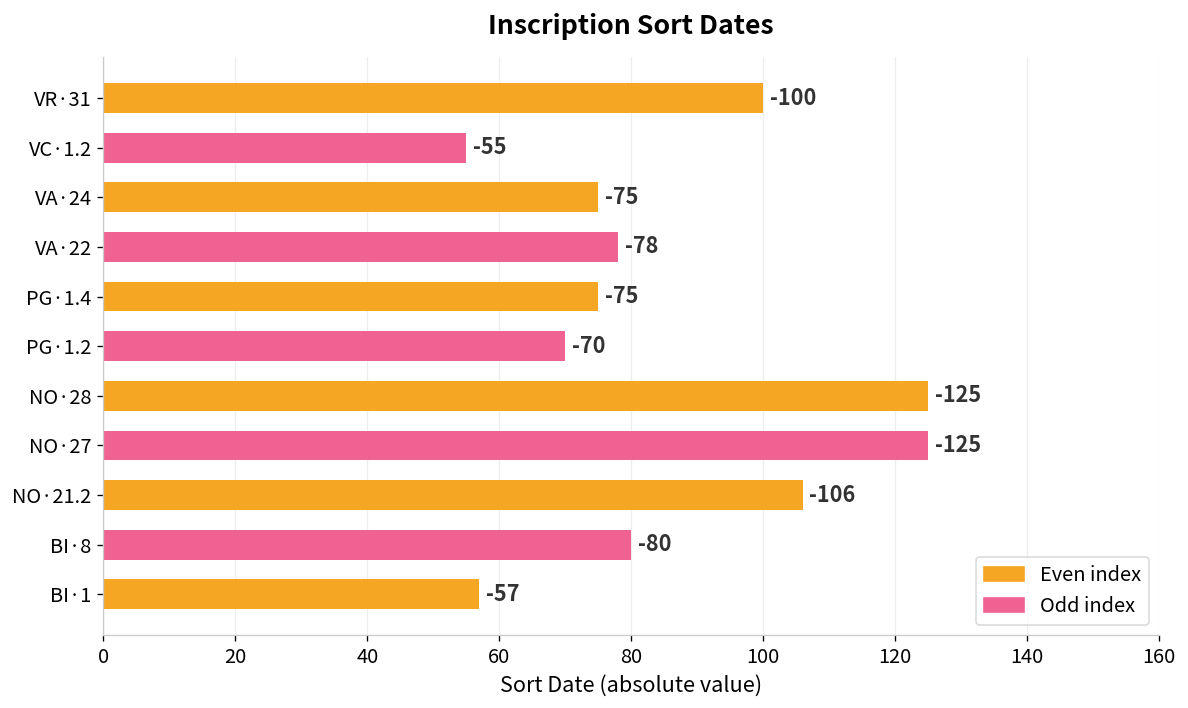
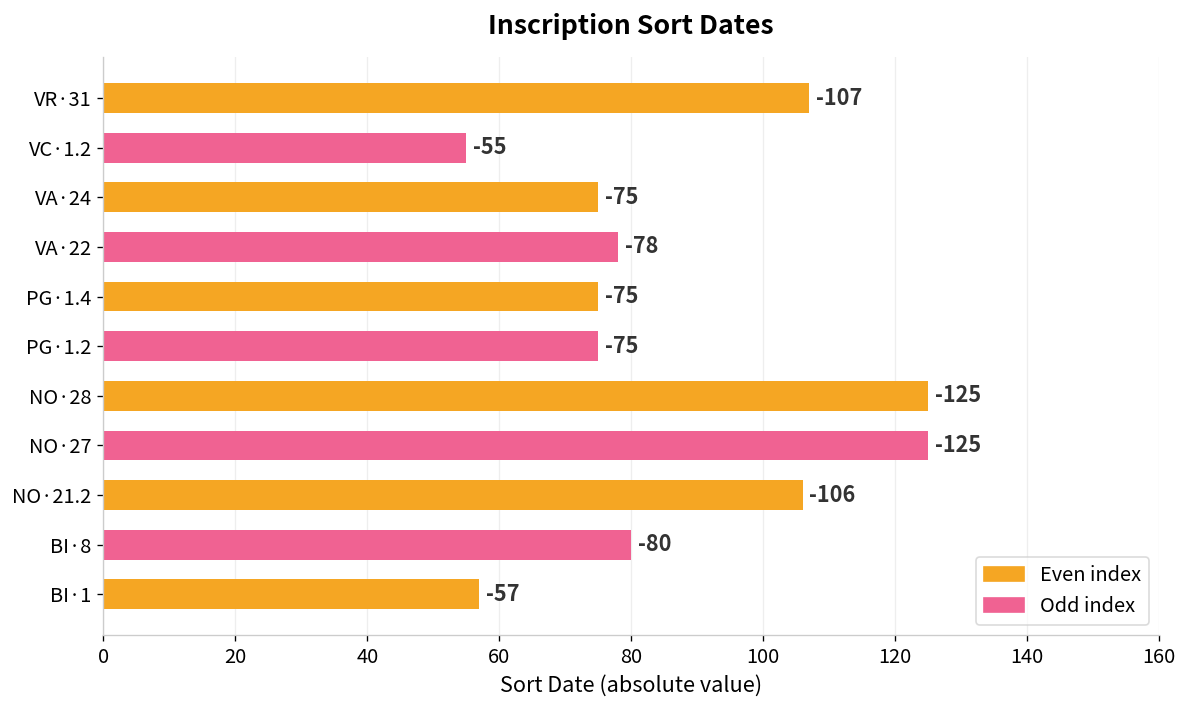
  {
-   "VR·31": -100,
-   "PG·1.2": -70
+   "VR·31": -107,
+   "PG·1.2": -75
  }
